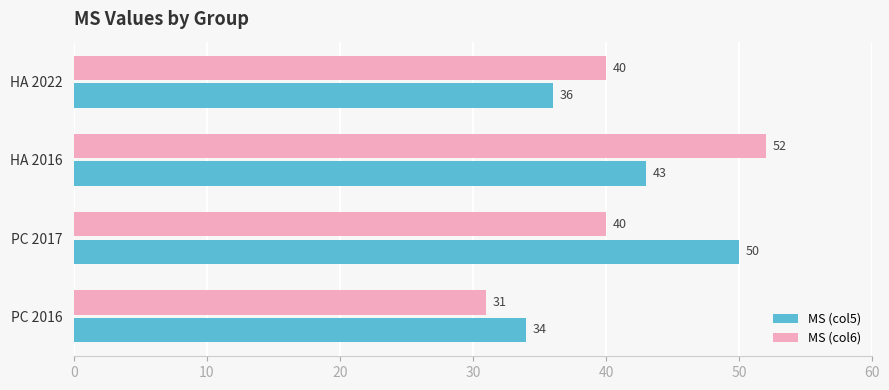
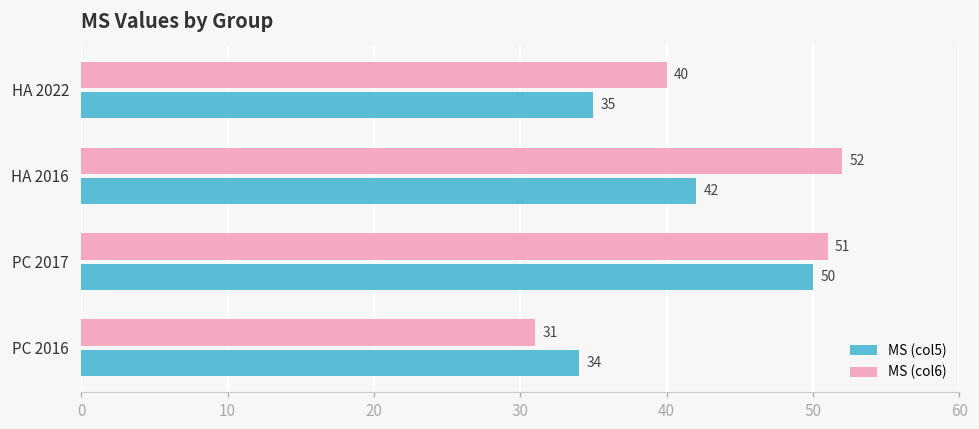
  {
    "MS (col5)": {
-     "HA 2022": 36,
-     "HA 2016": 43,
+     "HA 2022": 35,
+     "HA 2016": 42,
      "PC 2017": 50,
      "PC 2016": 34
    },
    "MS (col6)": {
      "HA 2022": 40,
      "HA 2016": 52,
-     "PC 2017": 40,
+     "PC 2017": 51,
      "PC 2016": 31
    }
  }
